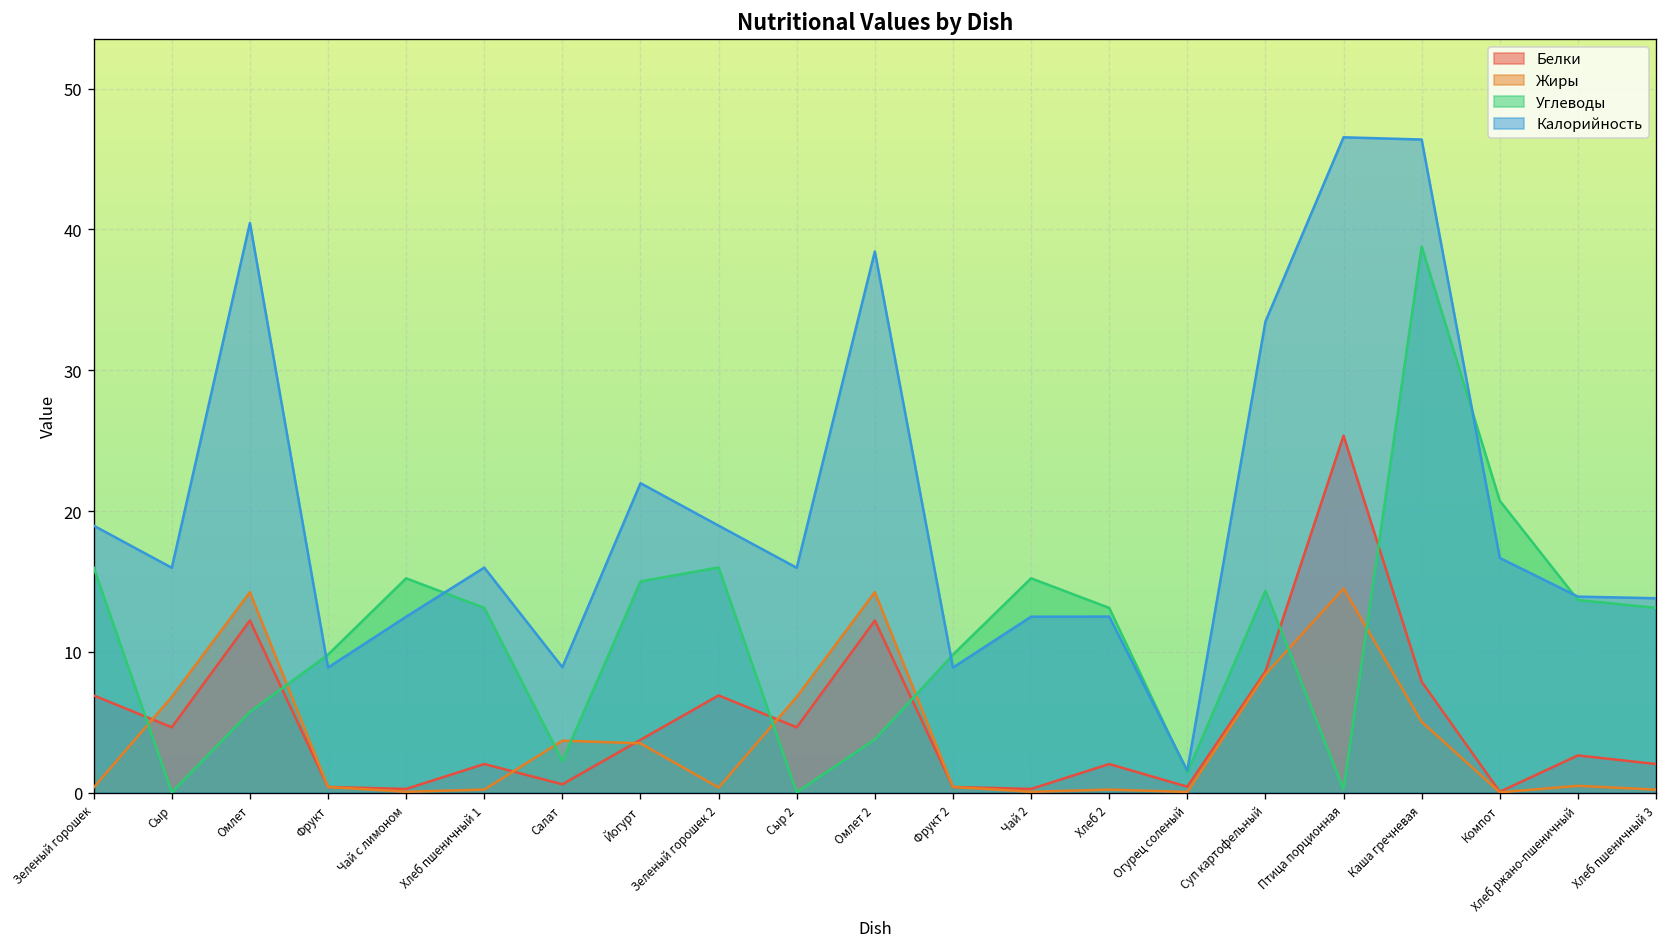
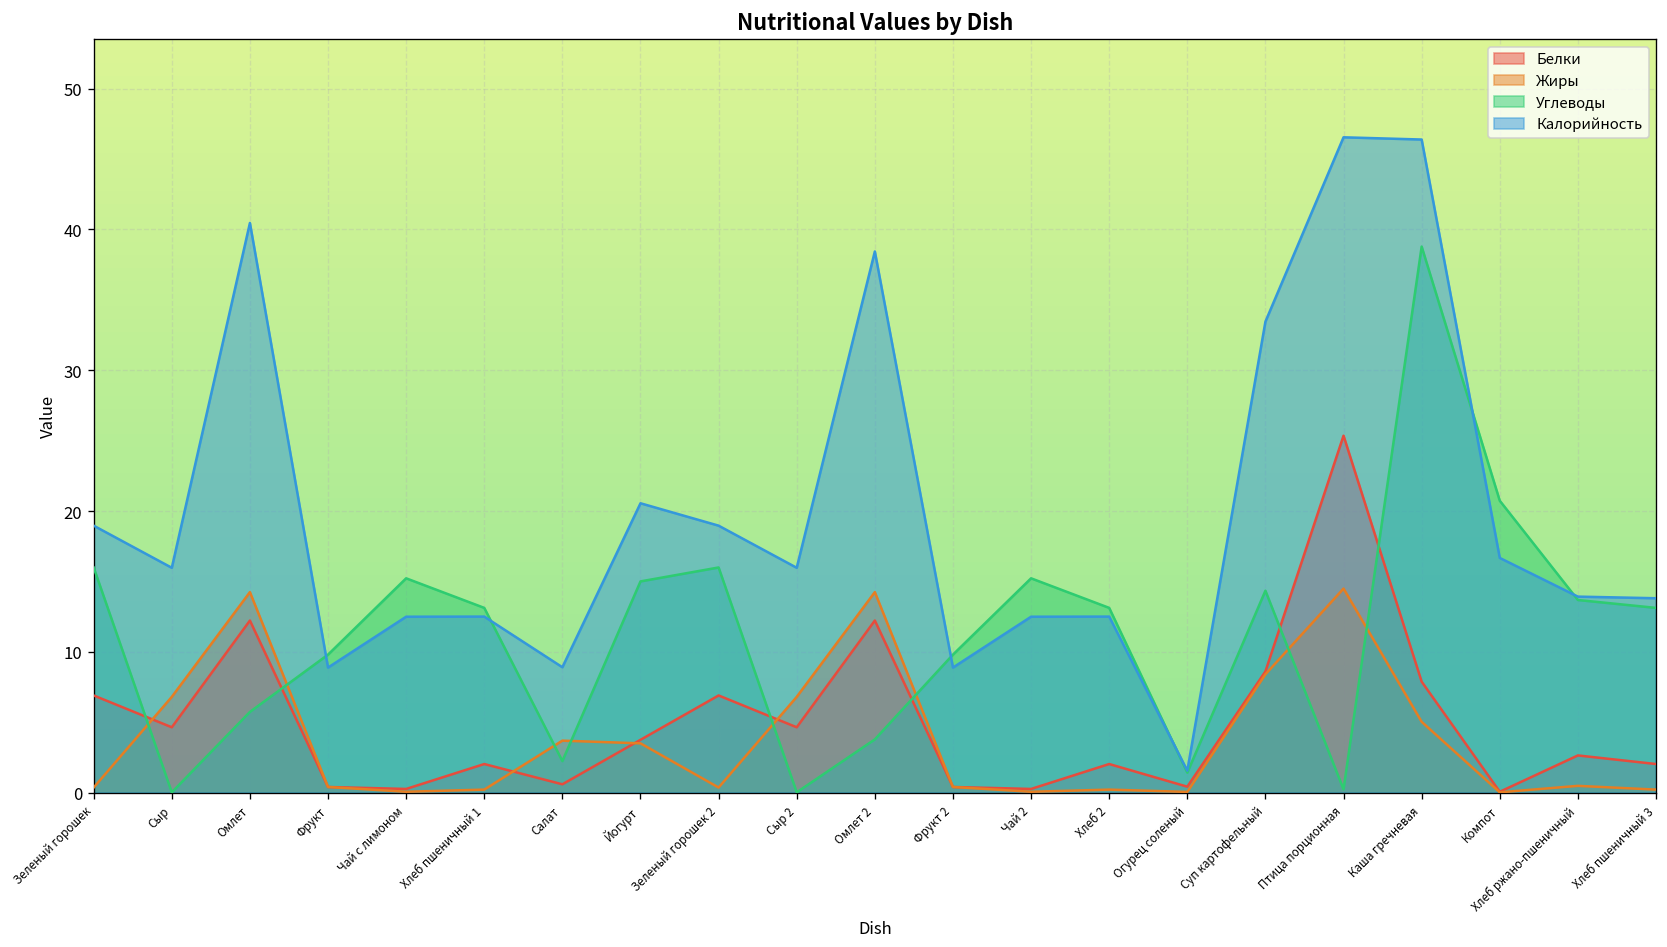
  {
    "Углеводы": {
      "Зеленый горошек": 16.0,
      "Сыр": 0.0,
      "Омлет": 5.7,
      "Фрукт": 9.8,
      "Чай с лимоном": 15.2,
      "Хлеб пшеничный 1": 13.1,
      "Салат": 2.2,
      "Йогурт": 15.0,
      "Зеленый горошек 2": 16.0,
      "Сыр 2": 0.0,
      "Омлет 2": 3.8,
      "Фрукт 2": 9.8,
      "Чай 2": 15.2,
      "Хлеб 2": 13.1,
      "Суп картофельный": 14.3,
      "Птица порционная": 0.2,
      "Каша гречневая": 38.8,
      "Компот": 20.7,
      "Хлеб ржано-пшеничный": 13.7,
      "Хлеб пшеничный 3": 13.1
    },
    "Калорийность": {
      "Зеленый горошек": 19.0,
      "Сыр": 16.0,
      "Омлет": 40.5,
      "Фрукт": 8.9,
      "Чай с лимоном": 12.5,
-     "Хлеб пшеничный 1": 16.0,
+     "Хлеб пшеничный 1": 12.5,
      "Салат": 8.9,
-     "Йогурт": 22.0,
+     "Йогурт": 20.6,
      "Зеленый горошек 2": 19.0,
      "Сыр 2": 16.0,
      "Омлет 2": 38.4,
      "Фрукт 2": 8.9,
      "Чай 2": 12.5,
      "Хлеб 2": 12.5,
      "Суп картофельный": 33.5,
      "Птица порционная": 46.5,
      "Каша гречневая": 46.4,
      "Компот": 16.7,
      "Хлеб ржано-пшеничный": 13.9,
      "Хлеб пшеничный 3": 13.8
    }
  }
